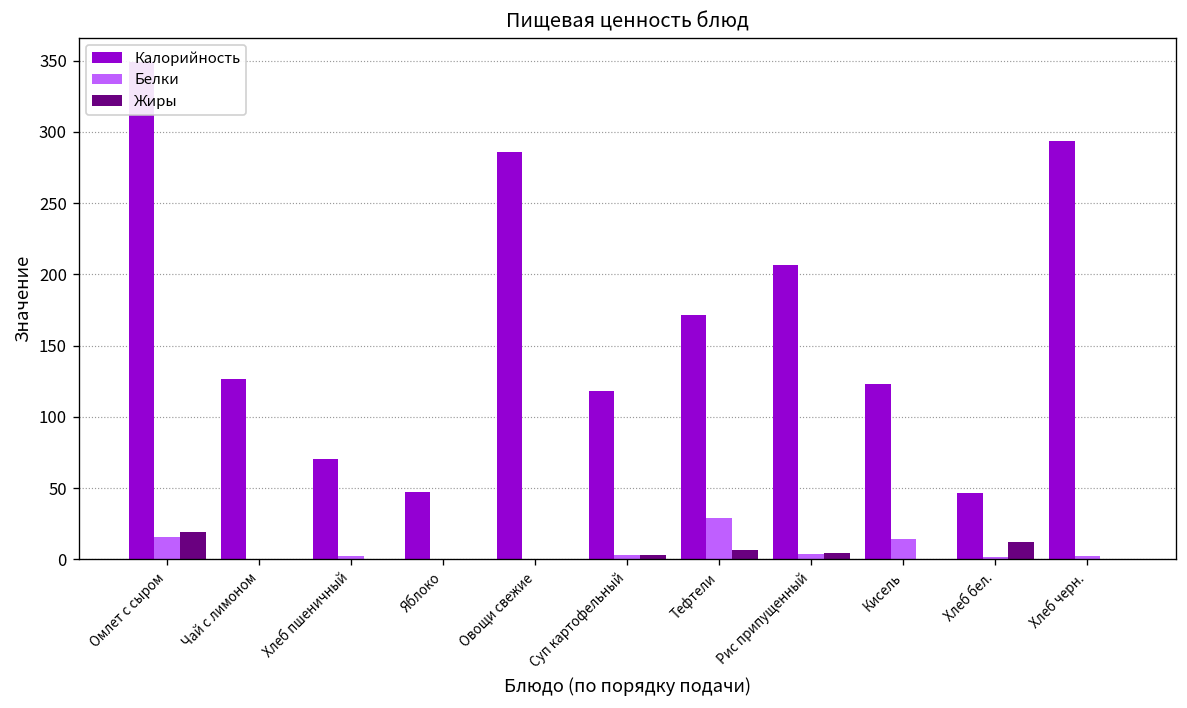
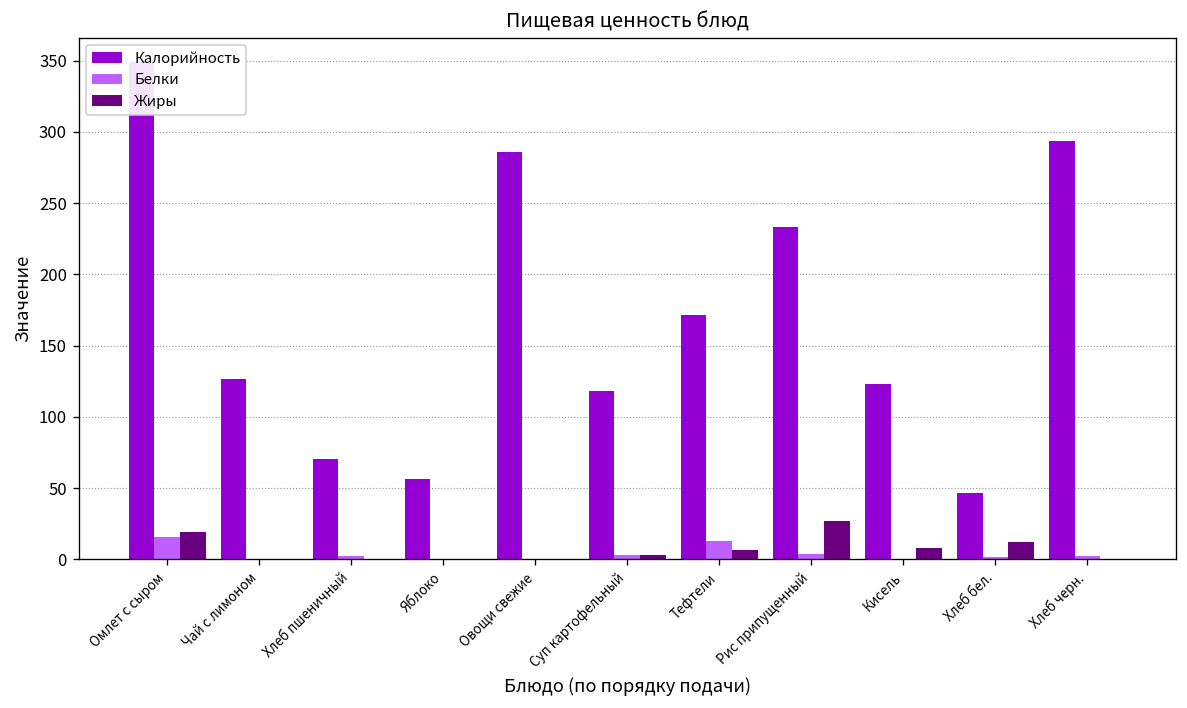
  {
    "Калорийность": {
      "Чай с лимоном": 127,
      "Хлеб пшеничный": 70,
-     "Яблоко": 48,
+     "Яблоко": 56,
      "Овощи свежие": 286,
      "Суп картофельный": 118,
      "Тефтели": 171,
-     "Рис припущенный": 207,
+     "Рис припущенный": 233,
      "Кисель": 123,
      "Хлеб бел.": 47,
      "Хлеб черн.": 294
    },
    "Белки": {
      "Омлет с сыром": 15,
      "Хлеб пшеничный": 2,
      "Суп картофельный": 3,
-     "Тефтели": 29,
+     "Тефтели": 13,
      "Рис припущенный": 4,
-     "Кисель": 14
+     "Кисель": 0
    },
    "Жиры": {
      "Омлет с сыром": 19,
      "Суп картофельный": 3,
      "Тефтели": 7,
-     "Рис припущенный": 4,
-     "Кисель": 0,
+     "Рис припущенный": 27,
+     "Кисель": 8,
      "Хлеб бел.": 12
    }
  }
